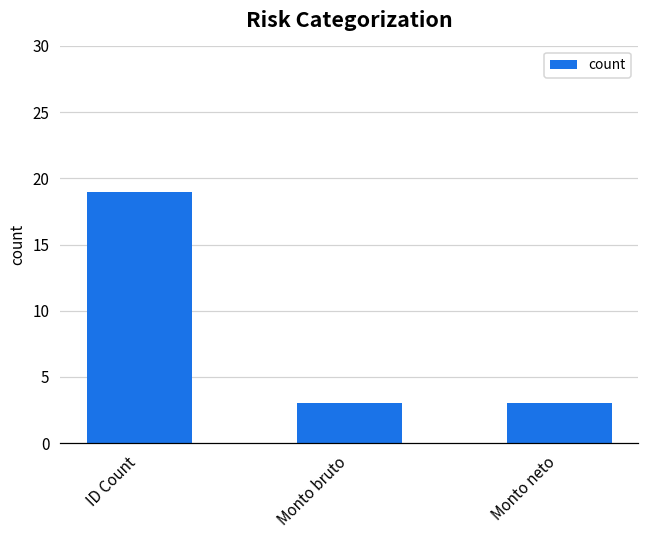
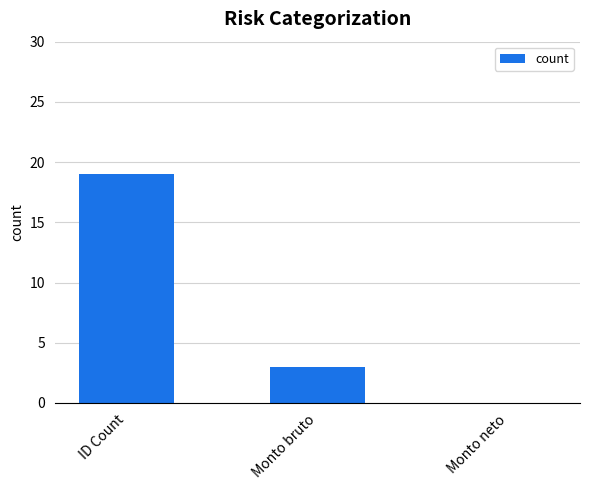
  {
    "ID Count": 19,
    "Monto bruto": 3,
-   "Monto neto": 3
+   "Monto neto": 0
  }
